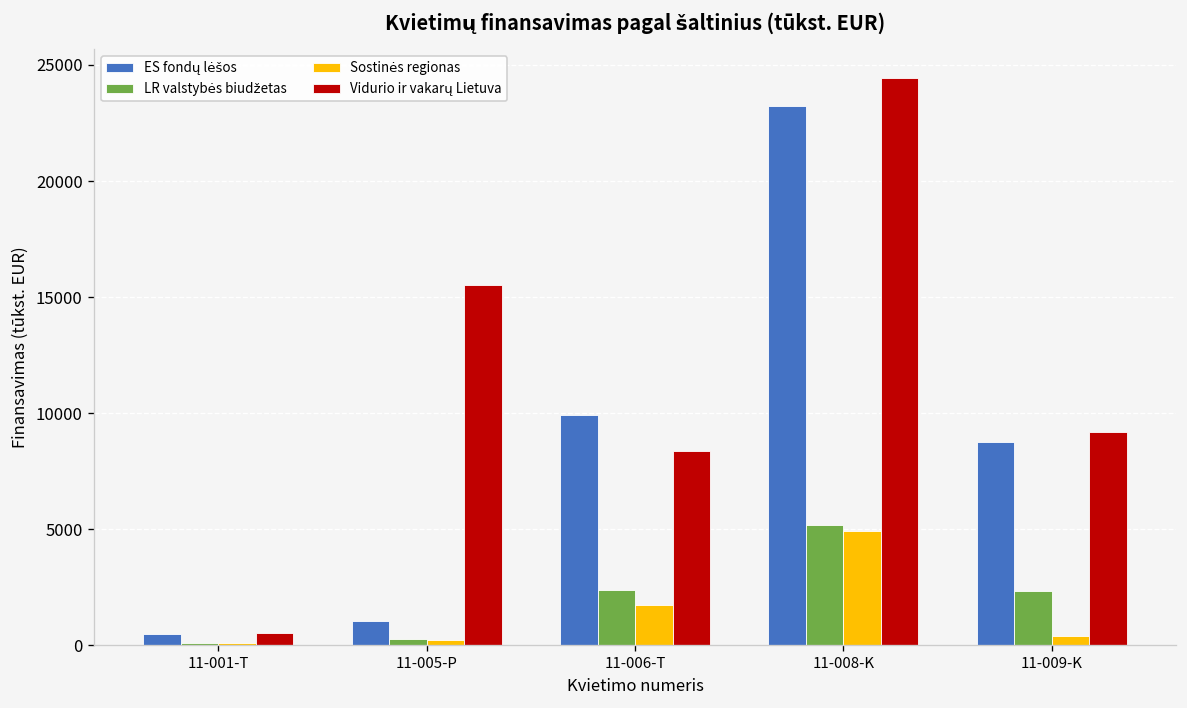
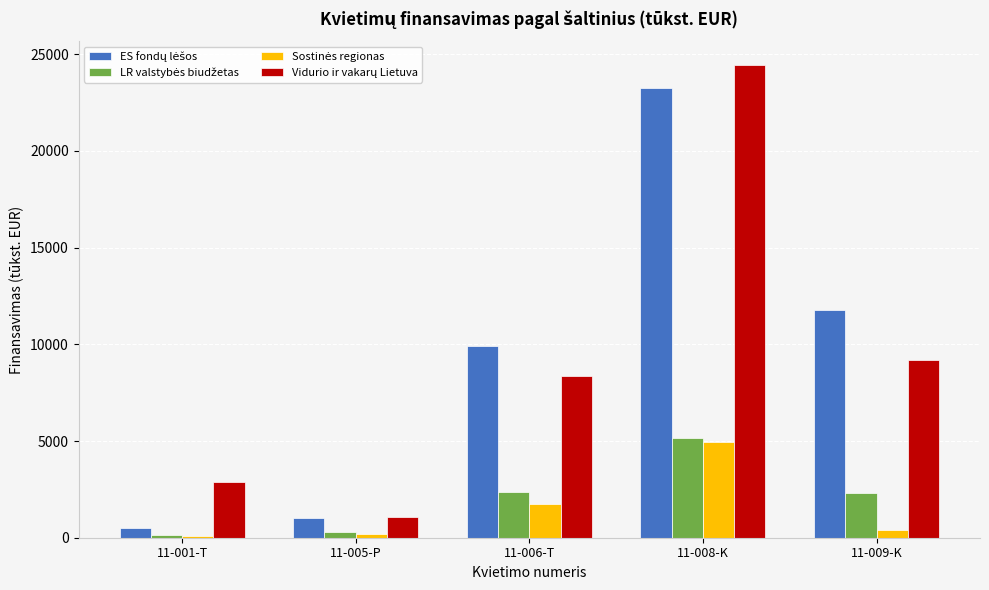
  {
    "ES fondų lėšos": {
      "11-001-T": 500,
      "11-005-P": 1000,
      "11-006-T": 9900,
      "11-008-K": 23200,
-     "11-009-K": 8800
+     "11-009-K": 11800
    },
    "LR valstybės biudžetas": {
      "11-005-P": 300,
      "11-006-T": 2400,
      "11-008-K": 5200,
      "11-009-K": 2300
    },
    "Sostinės regionas": {
      "11-005-P": 200,
      "11-006-T": 1800,
      "11-008-K": 4900,
      "11-009-K": 400
    },
    "Vidurio ir vakarų Lietuva": {
-     "11-001-T": 500,
-     "11-005-P": 15500,
+     "11-001-T": 2900,
+     "11-005-P": 1100,
      "11-006-T": 8400,
      "11-008-K": 24400,
      "11-009-K": 9200
    }
  }
